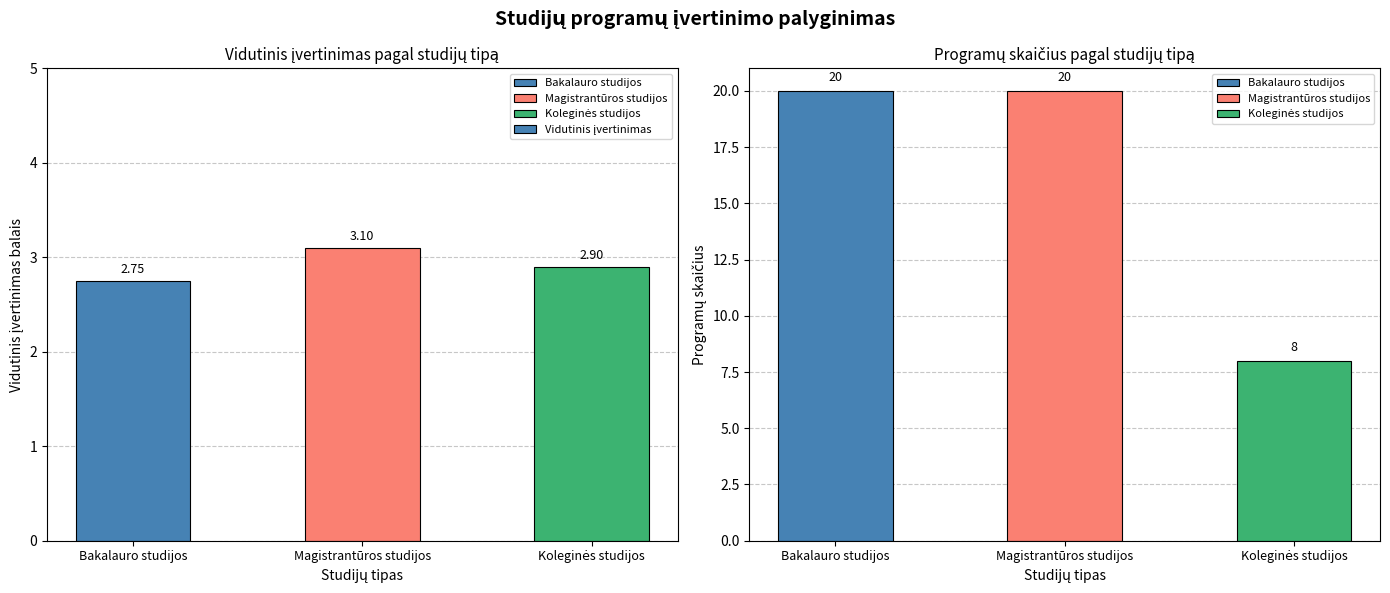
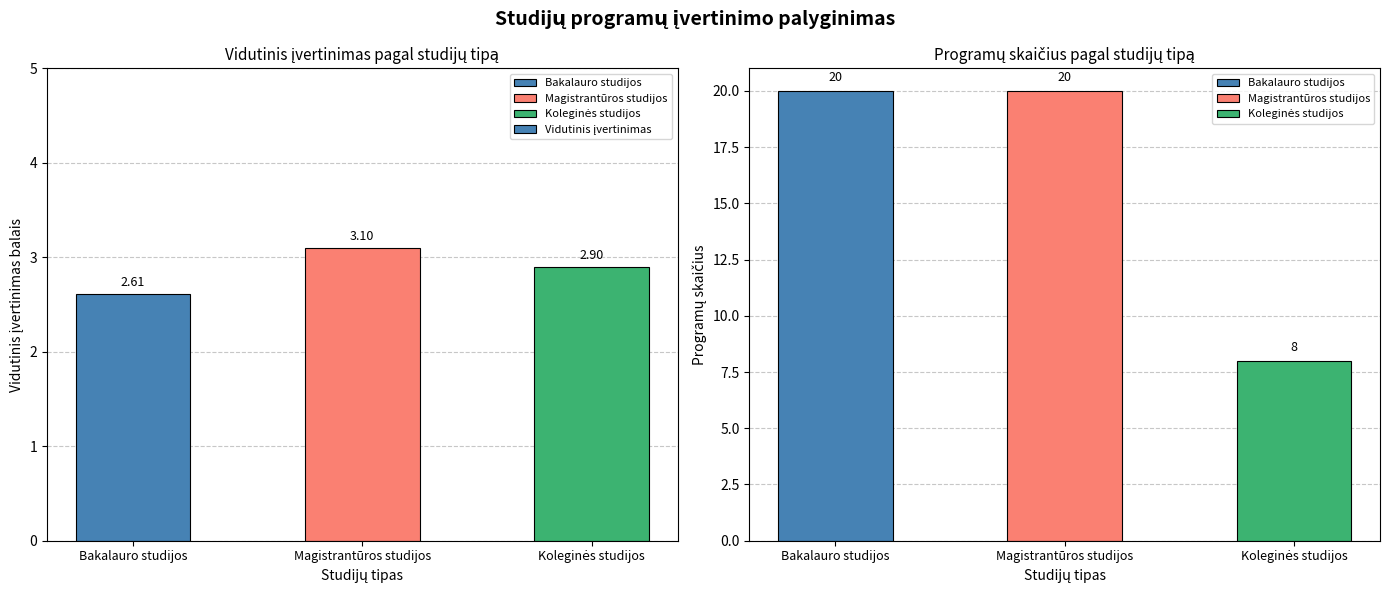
  {
    "Vidutinis įvertinimas pagal studijų tipą": {
-     "Bakalauro studijos": 2.75,
+     "Bakalauro studijos": 2.61,
      "Magistrantūros studijos": 3.10,
      "Koleginės studijos": 2.90
    },
    "Programų skaičius pagal studijų tipą": {
      "Bakalauro studijos": 20,
      "Magistrantūros studijos": 20,
      "Koleginės studijos": 8
    }
  }
